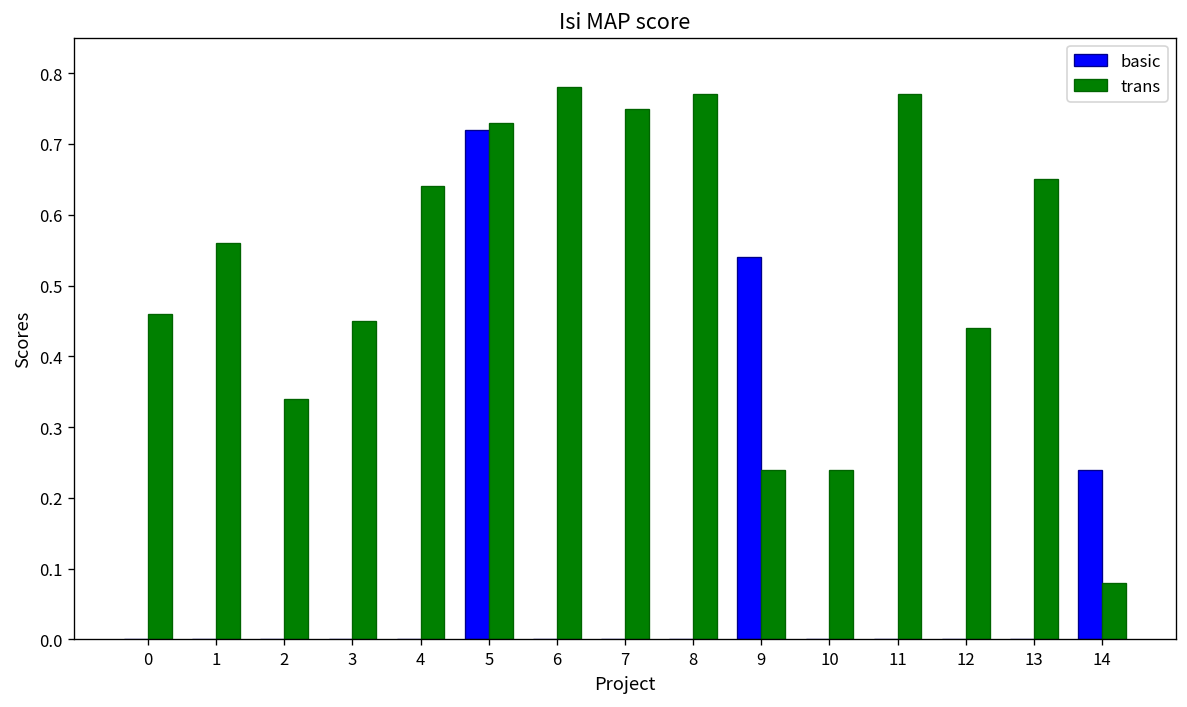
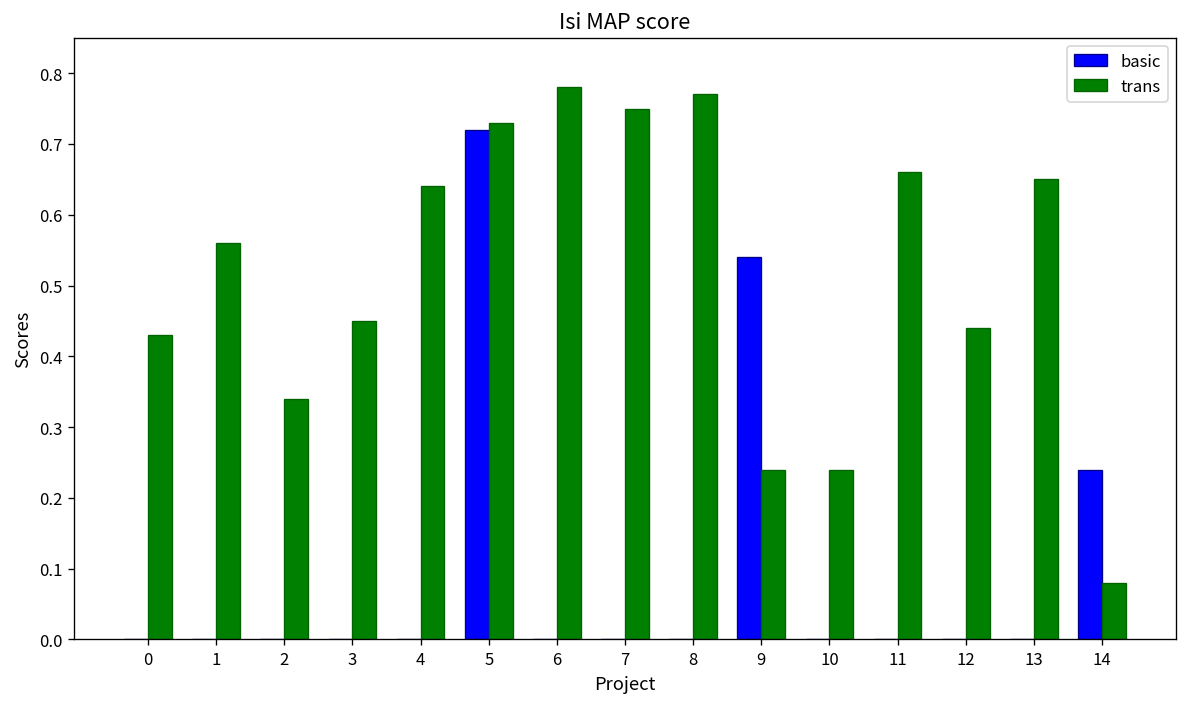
  {
    "basic": {
      "0": 0.00,
      "1": 0.00,
      "2": 0.00,
      "3": 0.00,
      "4": 0.00,
      "5": 0.72,
      "6": 0.00,
      "7": 0.00,
      "8": 0.00,
      "9": 0.54,
      "10": 0.00,
      "11": 0.00,
      "12": 0.00,
      "13": 0.00,
      "14": 0.24
    },
    "trans": {
-     "0": 0.46,
+     "0": 0.43,
      "1": 0.56,
      "2": 0.34,
      "3": 0.45,
      "4": 0.64,
      "5": 0.73,
      "6": 0.78,
      "7": 0.75,
      "8": 0.77,
      "9": 0.24,
      "10": 0.24,
-     "11": 0.77,
+     "11": 0.66,
      "12": 0.44,
      "13": 0.65,
      "14": 0.08
    }
  }
